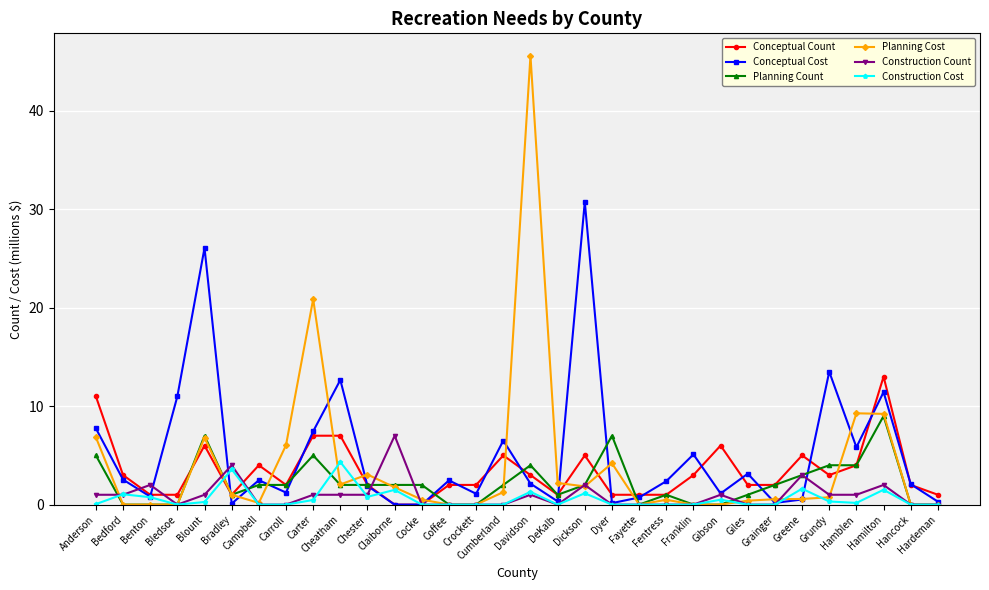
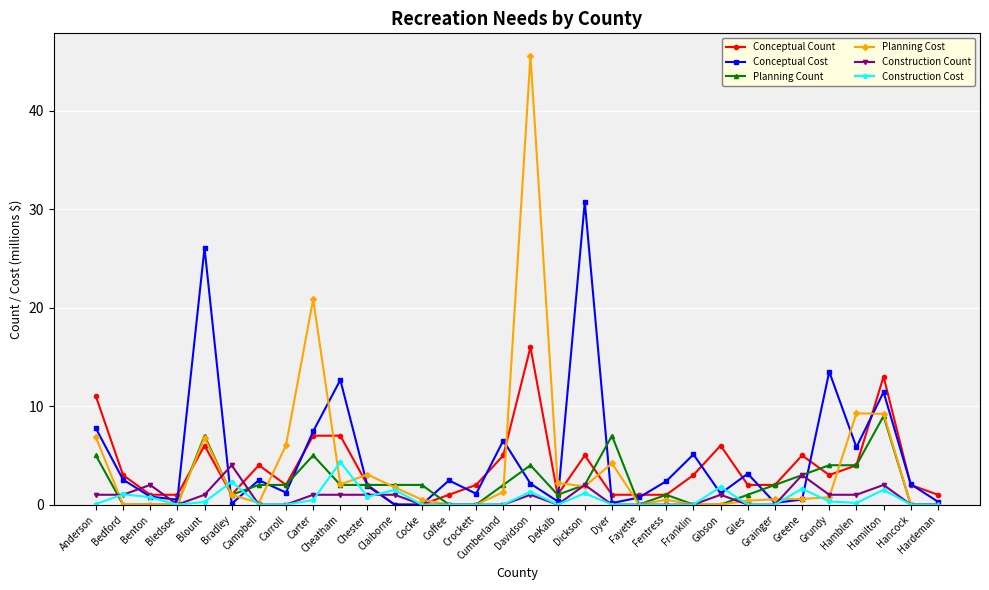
  {
    "Conceptual Count": {
      "Anderson": 11,
      "Bedford": 3,
      "Bledsoe": 1,
      "Blount": 6,
      "Campbell": 4,
      "Carter": 7,
      "Cheatham": 7,
-     "Coffee": 2,
+     "Coffee": 1,
      "Crockett": 2,
      "Cumberland": 5,
-     "Davidson": 3,
+     "Davidson": 16,
      "Dickson": 5,
      "Dyer": 1,
      "Fayette": 1,
      "Franklin": 3,
      "Gibson": 6,
      "Giles": 2,
      "Greene": 5,
      "Grundy": 3,
      "Hamilton": 13,
      "Hardeman": 1
    },
    "Conceptual Cost": {
      "Anderson": 8,
      "Bedford": 3,
-     "Bledsoe": 11,
+     "Bledsoe": 1,
      "Blount": 26,
      "Bradley": 0,
      "Campbell": 2,
      "Carroll": 1,
      "Carter": 7,
      "Cheatham": 13,
      "Coffee": 2,
      "Crockett": 1,
      "Cumberland": 7,
      "Davidson": 2,
      "DeKalb": 0,
      "Dickson": 31,
      "Fayette": 1,
      "Fentress": 2,
      "Franklin": 5,
      "Giles": 3,
      "Grundy": 14,
      "Hamblen": 6,
      "Hamilton": 11,
      "Hardeman": 0
    },
    "Planning Count": {
      "Anderson": 5,
      "Campbell": 2,
      "Carter": 5,
      "Cocke": 2,
      "Cumberland": 2,
      "Davidson": 4,
      "Dyer": 7,
      "Giles": 1,
      "Grundy": 4
    },
    "Planning Cost": {
      "Anderson": 7,
      "Carroll": 6,
      "Carter": 21,
      "Chester": 3,
      "Cocke": 1,
      "Cumberland": 1,
      "Davidson": 46,
      "DeKalb": 2,
      "Dyer": 4,
      "Fentress": 0,
      "Giles": 0,
      "Grainger": 1,
      "Hamblen": 9
    },
    "Construction Count": {
      "Anderson": 1,
      "Benton": 2,
      "Blount": 1,
      "Bradley": 4,
      "Carter": 1,
      "Cheatham": 1,
-     "Claiborne": 7,
+     "Claiborne": 1,
      "Davidson": 1,
      "Hamblen": 1,
      "Hamilton": 2
    },
    "Construction Cost": {
      "Anderson": 0,
      "Blount": 0,
-     "Bradley": 4,
+     "Bradley": 2,
      "Carter": 0,
      "Cheatham": 4,
      "Davidson": 1,
      "Dickson": 1,
-     "Gibson": 1,
+     "Gibson": 2,
      "Greene": 2,
      "Grundy": 0,
      "Hamblen": 0,
      "Hamilton": 2
    }
  }
